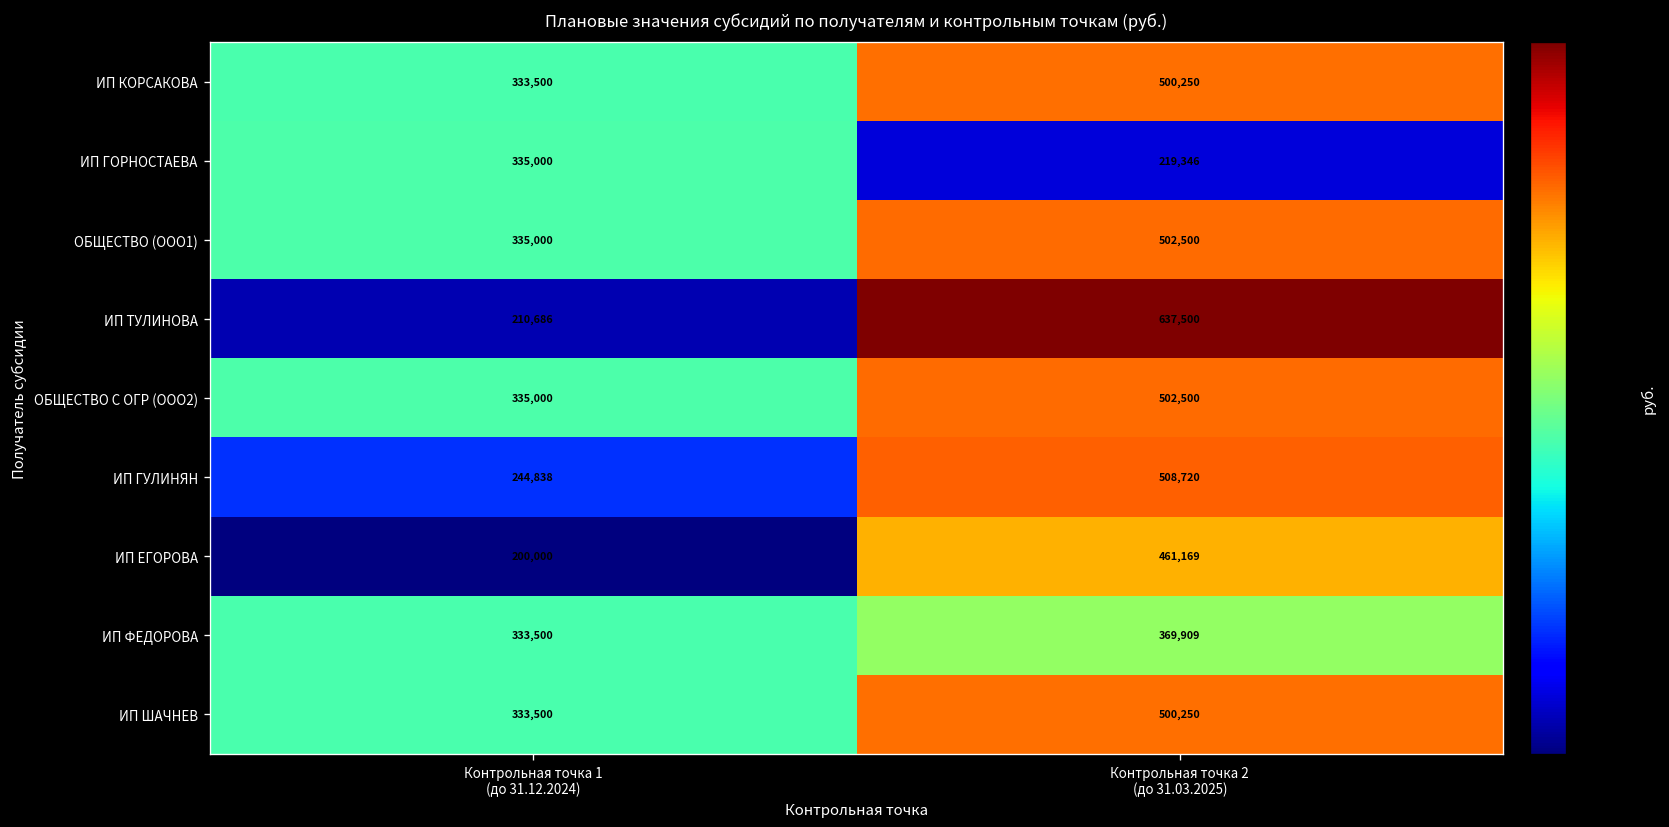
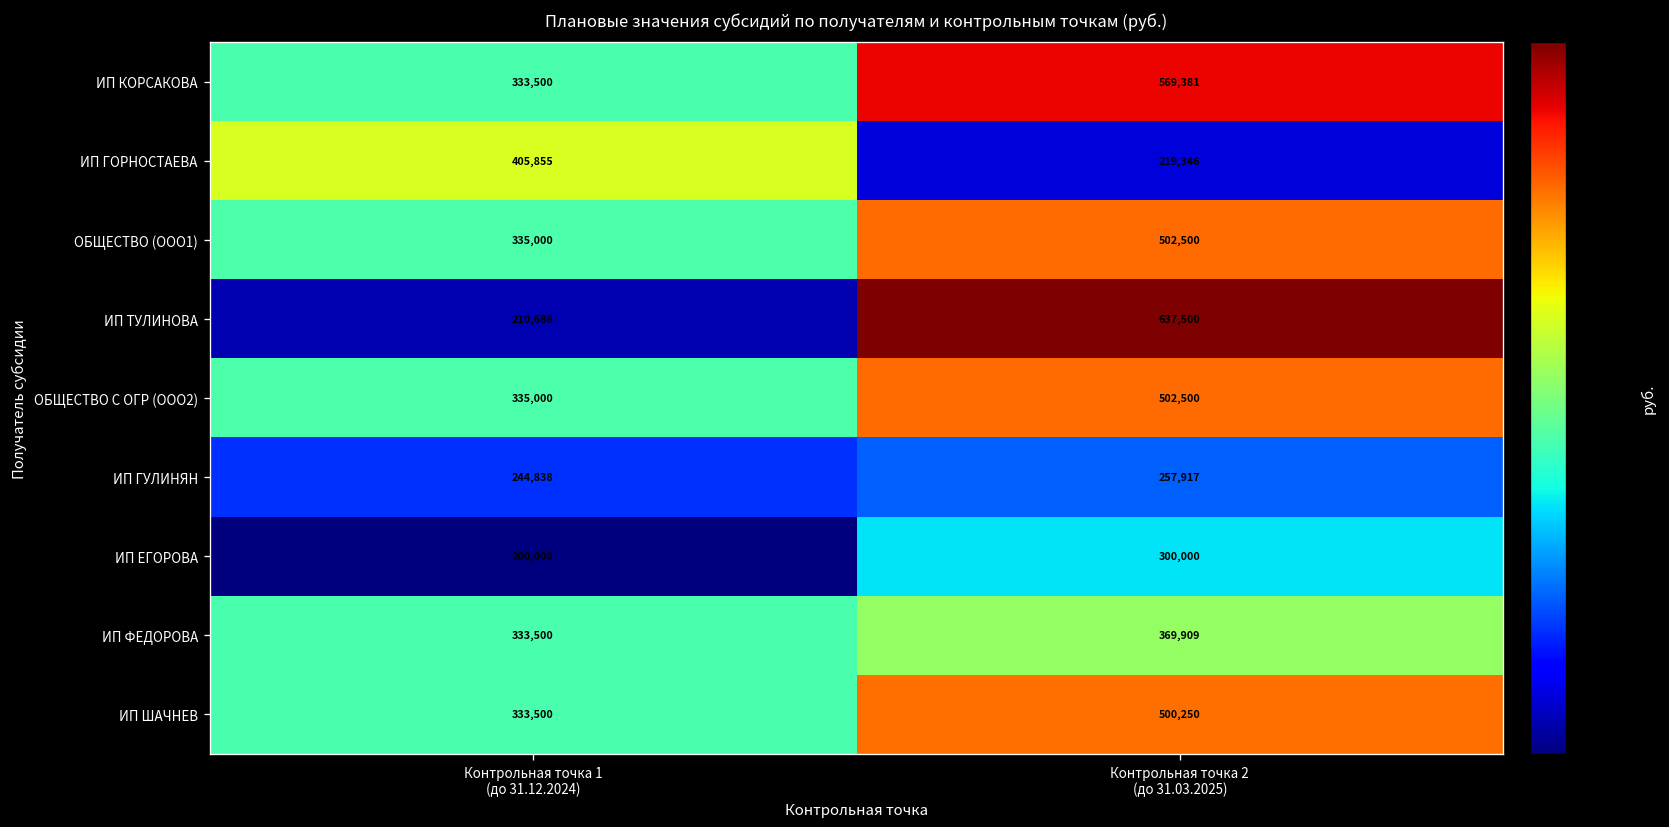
  {
    "ИП КОРСАКОВА": {
      "Контрольная точка 1 (до 31.12.2024)": "333,500",
-     "Контрольная точка 2 (до 31.03.2025)": "500,250"
+     "Контрольная точка 2 (до 31.03.2025)": "569,381"
    },
    "ИП ГОРНОСТАЕВА": {
-     "Контрольная точка 1 (до 31.12.2024)": "335,000",
+     "Контрольная точка 1 (до 31.12.2024)": "405,855",
      "Контрольная точка 2 (до 31.03.2025)": "219,346"
    },
    "ОБЩЕСТВО (ООО1)": {
      "Контрольная точка 1 (до 31.12.2024)": "335,000",
      "Контрольная точка 2 (до 31.03.2025)": "502,500"
    },
    "ИП ТУЛИНОВА": {
      "Контрольная точка 1 (до 31.12.2024)": "210,686",
      "Контрольная точка 2 (до 31.03.2025)": "637,500"
    },
    "ОБЩЕСТВО С ОГР (ООО2)": {
      "Контрольная точка 1 (до 31.12.2024)": "335,000",
      "Контрольная точка 2 (до 31.03.2025)": "502,500"
    },
    "ИП ГУЛИНЯН": {
      "Контрольная точка 1 (до 31.12.2024)": "244,838",
-     "Контрольная точка 2 (до 31.03.2025)": "508,720"
+     "Контрольная точка 2 (до 31.03.2025)": "257,917"
    },
    "ИП ЕГОРОВА": {
      "Контрольная точка 1 (до 31.12.2024)": "200,000",
-     "Контрольная точка 2 (до 31.03.2025)": "461,169"
+     "Контрольная точка 2 (до 31.03.2025)": "300,000"
    },
    "ИП ФЕДОРОВА": {
      "Контрольная точка 1 (до 31.12.2024)": "333,500",
      "Контрольная точка 2 (до 31.03.2025)": "369,909"
    },
    "ИП ШАЧНЕВ": {
      "Контрольная точка 1 (до 31.12.2024)": "333,500",
      "Контрольная точка 2 (до 31.03.2025)": "500,250"
    }
  }
